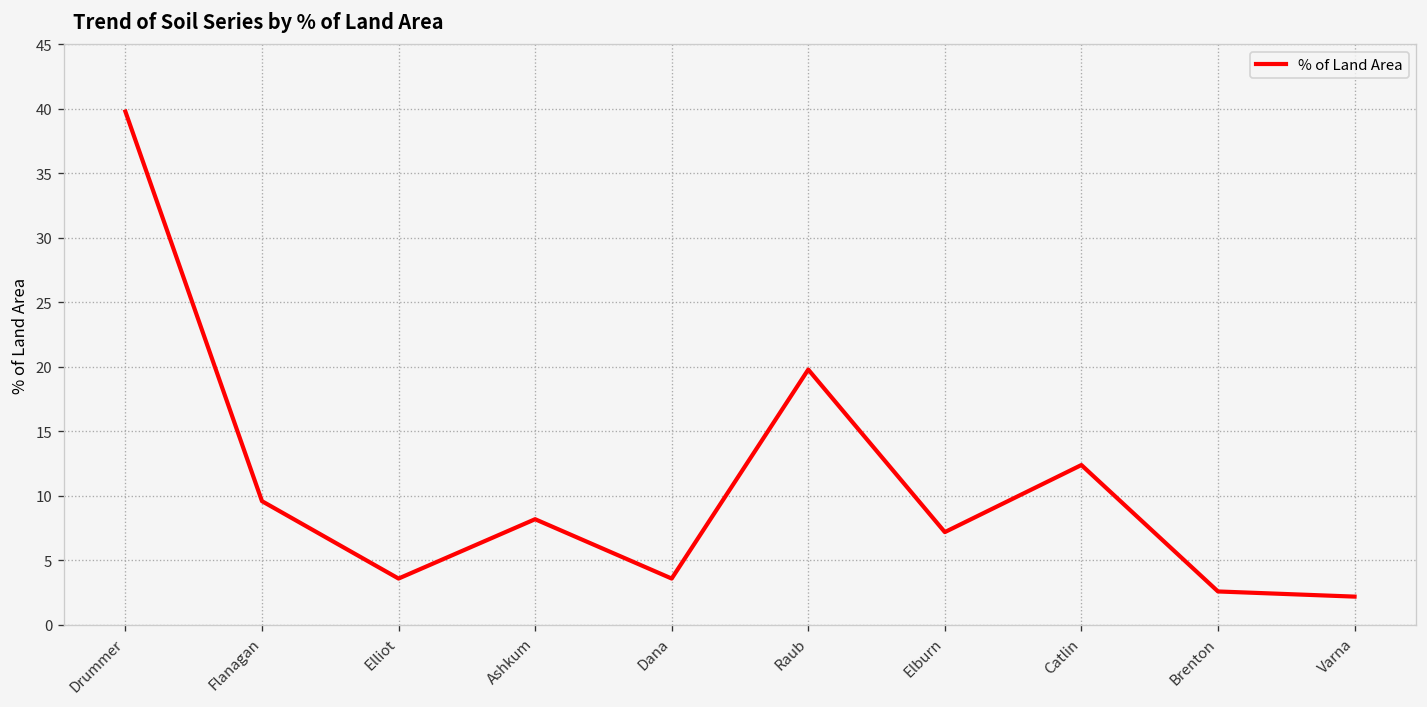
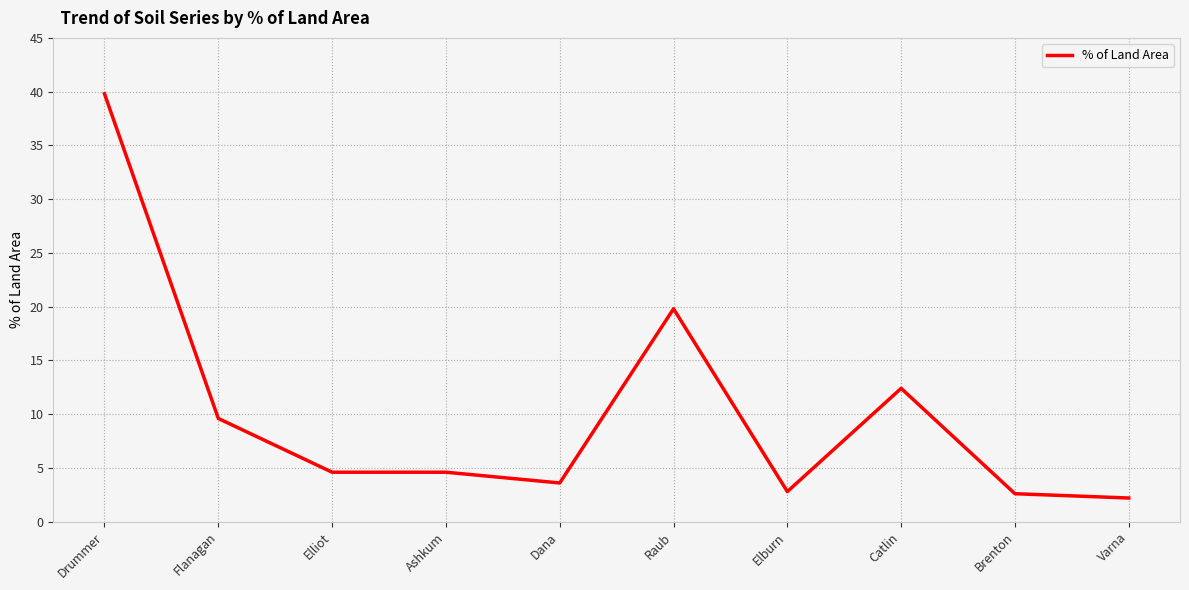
  {
    "Drummer": 39.8,
    "Flanagan": 9.6,
-   "Elliot": 3.6,
-   "Ashkum": 8.2,
+   "Elliot": 4.6,
+   "Ashkum": 4.6,
    "Dana": 3.6,
    "Raub": 19.8,
-   "Elburn": 7.2,
+   "Elburn": 2.8,
    "Catlin": 12.4,
    "Brenton": 2.6,
    "Varna": 2.2
  }
